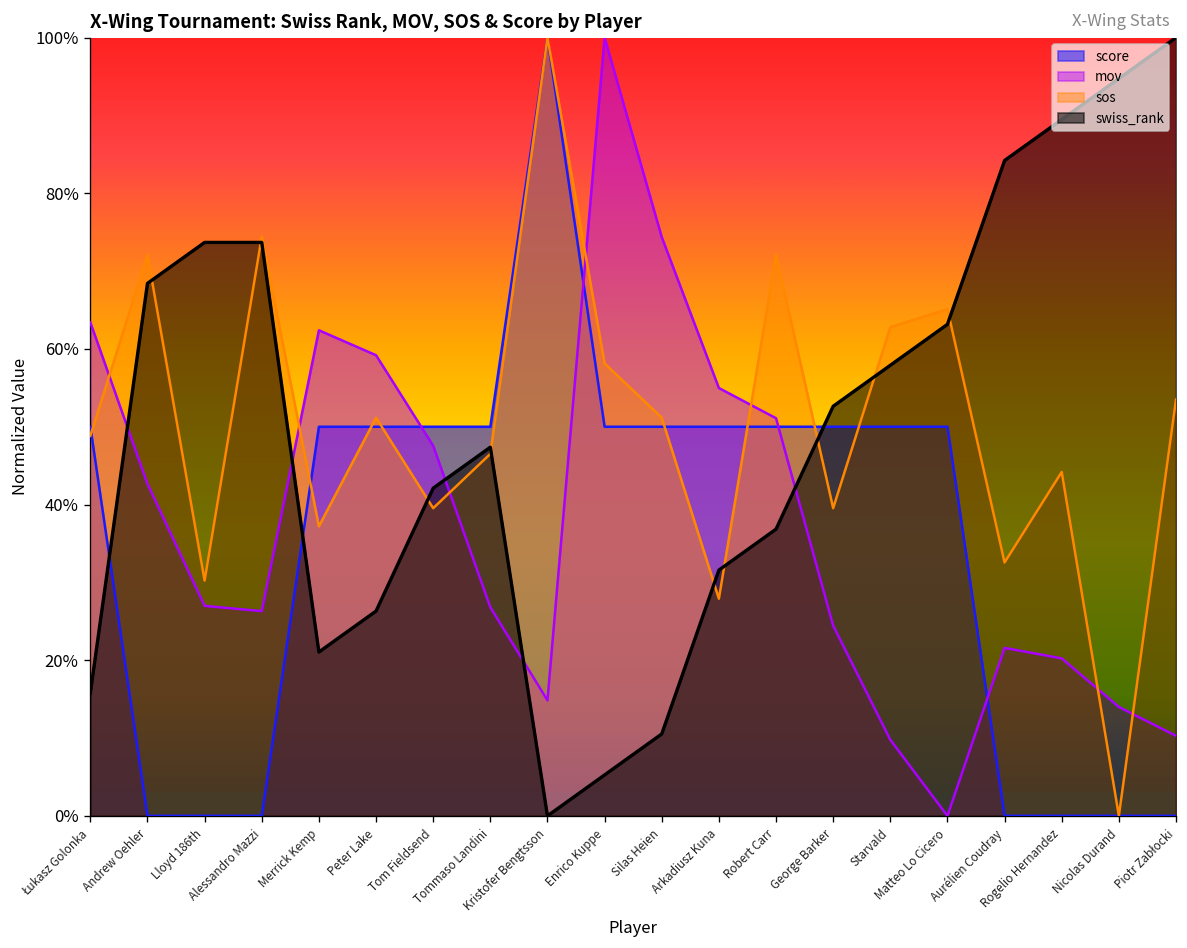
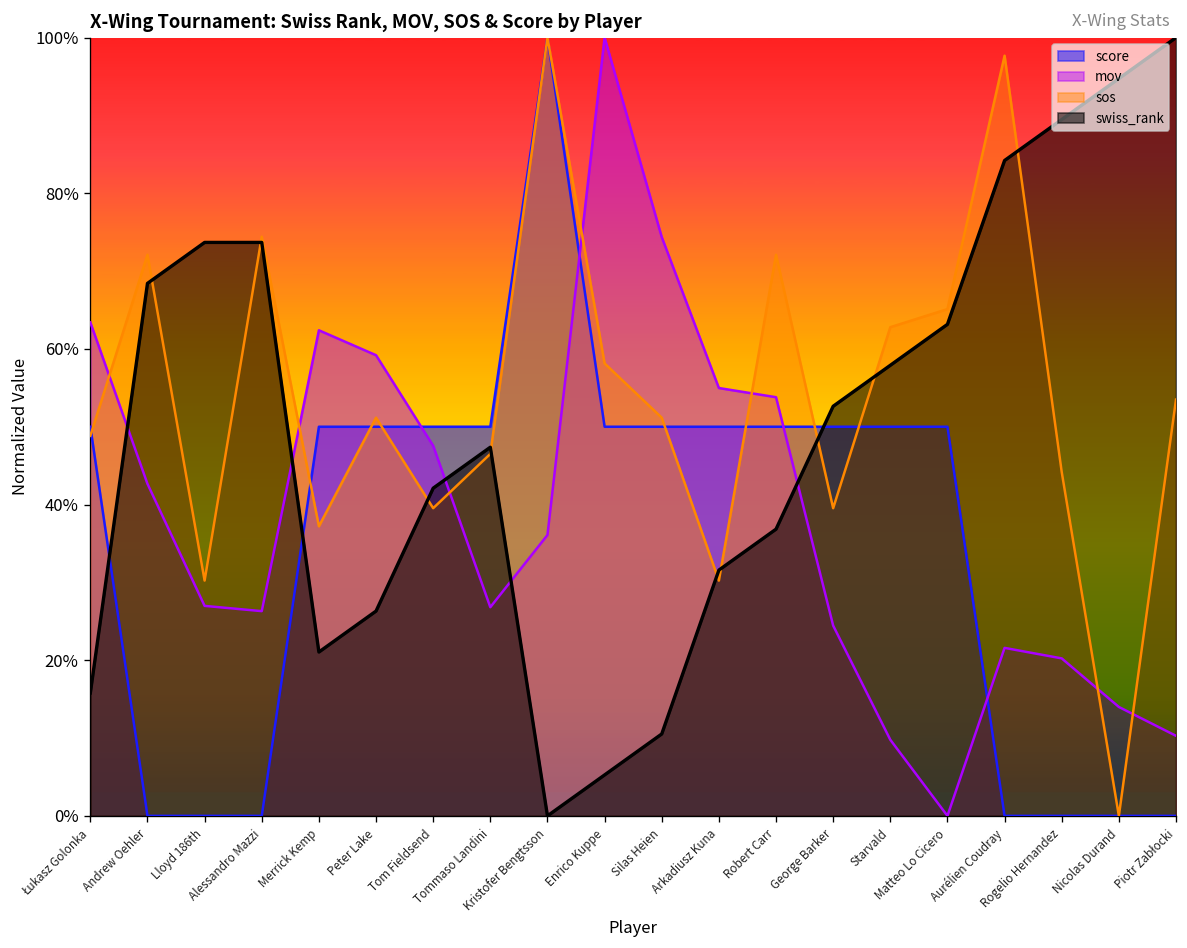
  {
    "score": {
      "Łukasz Golonka": "50%",
      "Merrick Kemp": "50%",
      "Peter Lake": "50%",
      "Tom Fieldsend": "50%",
      "Tommaso Landini": "50%",
      "Enrico Kuppe": "50%",
      "Silas Heien": "50%",
      "Arkadiusz Kuna": "50%",
      "Robert Carr": "50%",
      "George Barker": "50%",
      "Starvald": "50%",
      "Matteo Lo Cicero": "50%"
    },
    "mov": {
      "Łukasz Golonka": "63%",
      "Andrew Oehler": "43%",
      "Lloyd 186th": "27%",
      "Alessandro Mazzi": "26%",
      "Merrick Kemp": "62%",
      "Peter Lake": "59%",
      "Tom Fieldsend": "48%",
      "Tommaso Landini": "27%",
-     "Kristofer Bengtsson": "15%",
+     "Kristofer Bengtsson": "36%",
      "Enrico Kuppe": "100%",
      "Silas Heien": "74%",
      "Arkadiusz Kuna": "55%",
-     "Robert Carr": "51%",
+     "Robert Carr": "54%",
      "George Barker": "24%",
      "Starvald": "10%",
      "Aurélien Coudray": "22%",
      "Rogelio Hernandez": "20%",
      "Nicolas Durand": "14%",
      "Piotr Zabłocki": "10%"
    },
    "sos": {
      "Łukasz Golonka": "49%",
      "Andrew Oehler": "72%",
      "Lloyd 186th": "30%",
      "Alessandro Mazzi": "74%",
      "Merrick Kemp": "37%",
      "Peter Lake": "51%",
      "Tom Fieldsend": "40%",
      "Tommaso Landini": "47%",
      "Enrico Kuppe": "58%",
      "Silas Heien": "51%",
-     "Arkadiusz Kuna": "28%",
+     "Arkadiusz Kuna": "30%",
      "Robert Carr": "72%",
      "George Barker": "40%",
      "Starvald": "63%",
      "Matteo Lo Cicero": "65%",
-     "Aurélien Coudray": "33%",
+     "Aurélien Coudray": "98%",
      "Rogelio Hernandez": "44%",
      "Piotr Zabłocki": "53%"
    },
    "swiss_rank": {
      "Łukasz Golonka": "16%",
      "Andrew Oehler": "68%",
      "Lloyd 186th": "74%",
      "Alessandro Mazzi": "74%",
      "Merrick Kemp": "21%",
      "Peter Lake": "26%",
      "Tom Fieldsend": "42%",
      "Tommaso Landini": "47%",
      "Enrico Kuppe": "5%",
      "Silas Heien": "11%",
      "Arkadiusz Kuna": "32%",
      "Robert Carr": "37%",
      "George Barker": "53%",
      "Starvald": "58%",
      "Matteo Lo Cicero": "63%",
      "Aurélien Coudray": "84%",
      "Piotr Zabłocki": "100%"
    }
  }
